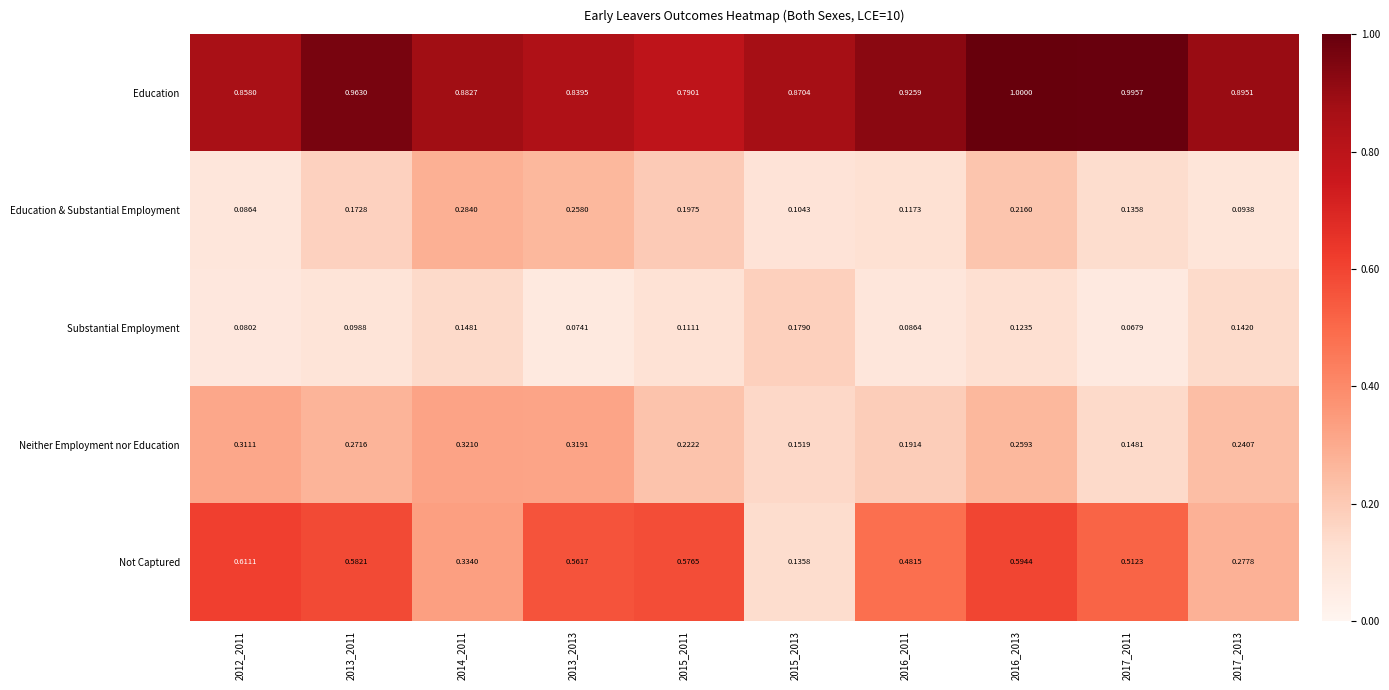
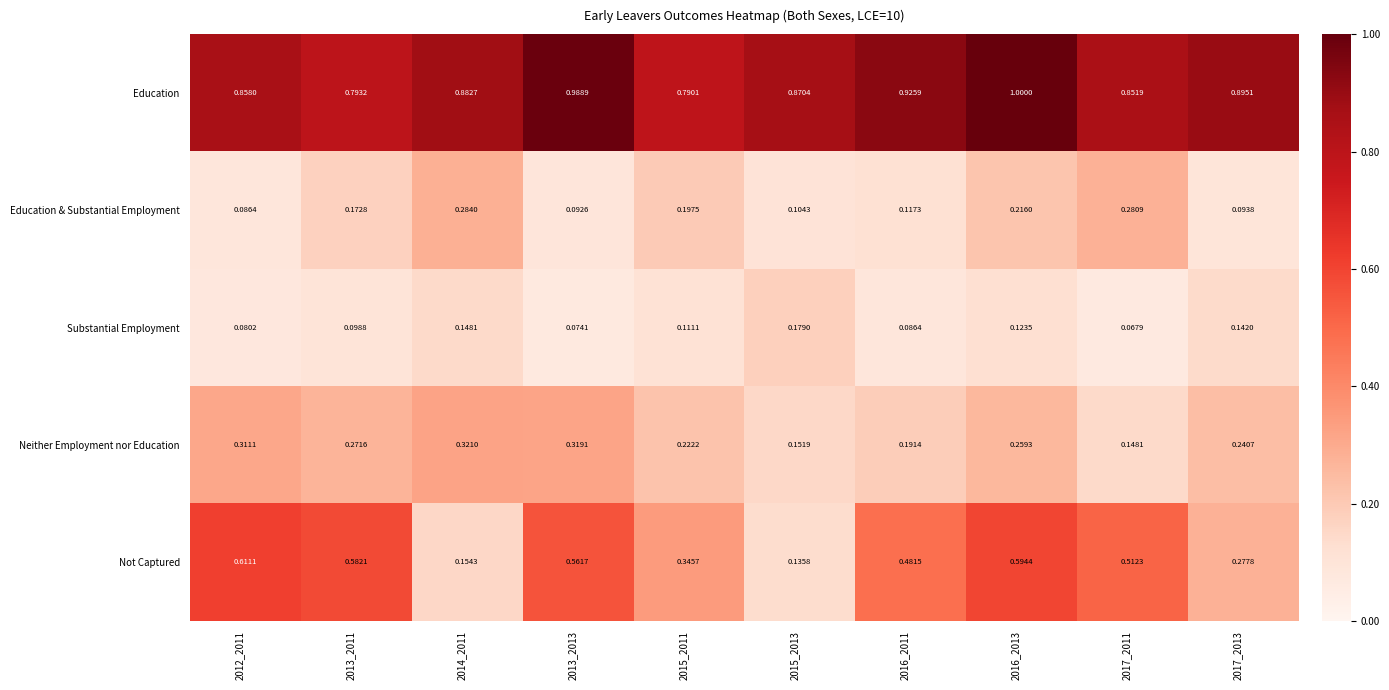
  {
    "Education": {
      "2012_2011": 0.8580,
-     "2013_2011": 0.9630,
+     "2013_2011": 0.7932,
      "2014_2011": 0.8827,
-     "2013_2013": 0.8395,
+     "2013_2013": 0.9889,
      "2015_2011": 0.7901,
      "2015_2013": 0.8704,
      "2016_2011": 0.9259,
      "2016_2013": 1.0000,
-     "2017_2011": 0.9957,
+     "2017_2011": 0.8519,
      "2017_2013": 0.8951
    },
    "Education & Substantial Employment": {
      "2012_2011": 0.0864,
      "2013_2011": 0.1728,
      "2014_2011": 0.2840,
-     "2013_2013": 0.2580,
+     "2013_2013": 0.0926,
      "2015_2011": 0.1975,
      "2015_2013": 0.1043,
      "2016_2011": 0.1173,
      "2016_2013": 0.2160,
-     "2017_2011": 0.1358,
+     "2017_2011": 0.2809,
      "2017_2013": 0.0938
    },
    "Substantial Employment": {
      "2012_2011": 0.0802,
      "2013_2011": 0.0988,
      "2014_2011": 0.1481,
      "2013_2013": 0.0741,
      "2015_2011": 0.1111,
      "2015_2013": 0.1790,
      "2016_2011": 0.0864,
      "2016_2013": 0.1235,
      "2017_2011": 0.0679,
      "2017_2013": 0.1420
    },
    "Neither Employment nor Education": {
      "2012_2011": 0.3111,
      "2013_2011": 0.2716,
      "2014_2011": 0.3210,
      "2013_2013": 0.3191,
      "2015_2011": 0.2222,
      "2015_2013": 0.1519,
      "2016_2011": 0.1914,
      "2016_2013": 0.2593,
      "2017_2011": 0.1481,
      "2017_2013": 0.2407
    },
    "Not Captured": {
      "2012_2011": 0.6111,
      "2013_2011": 0.5821,
-     "2014_2011": 0.3340,
+     "2014_2011": 0.1543,
      "2013_2013": 0.5617,
-     "2015_2011": 0.5765,
+     "2015_2011": 0.3457,
      "2015_2013": 0.1358,
      "2016_2011": 0.4815,
      "2016_2013": 0.5944,
      "2017_2011": 0.5123,
      "2017_2013": 0.2778
    }
  }
